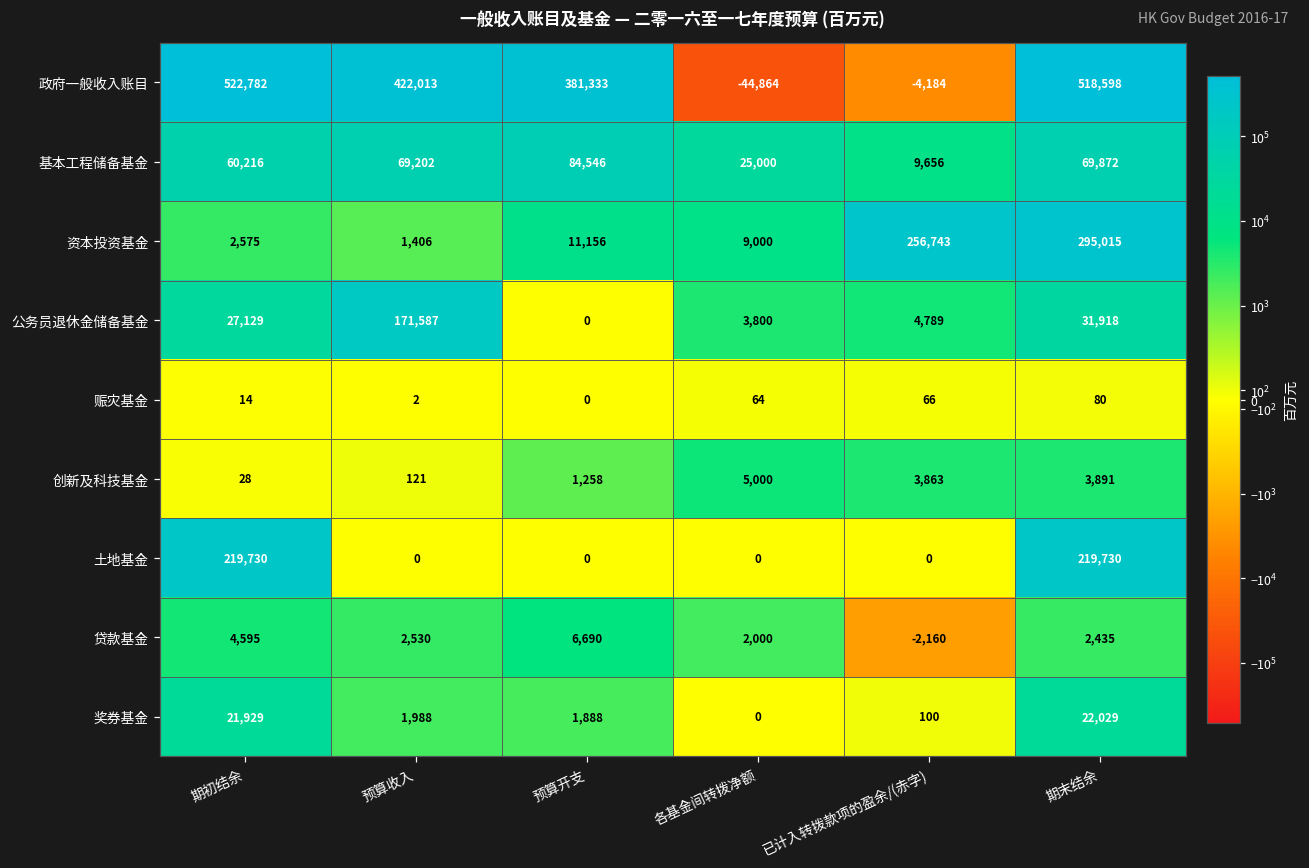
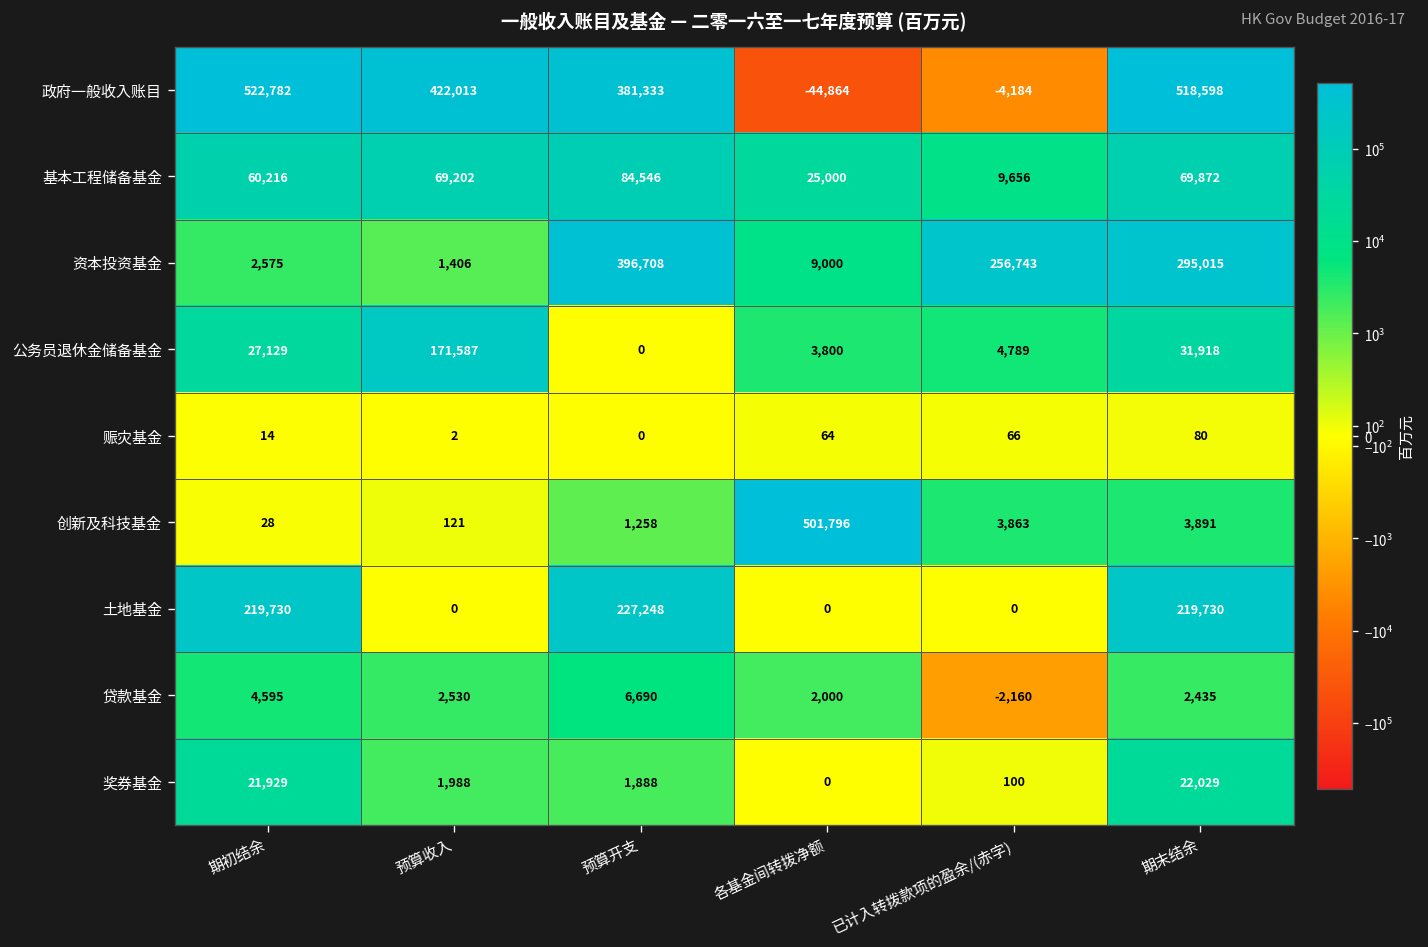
  {
    "政府一般收入账目": {
      "期初结余": "522,782",
      "预算收入": "422,013",
      "预算开支": "381,333",
      "各基金间转拨净额": "-44,864",
      "已计入转拨款项的盈余/(赤字)": "-4,184",
      "期末结余": "518,598"
    },
    "基本工程储备基金": {
      "期初结余": "60,216",
      "预算收入": "69,202",
      "预算开支": "84,546",
      "各基金间转拨净额": "25,000",
      "已计入转拨款项的盈余/(赤字)": "9,656",
      "期末结余": "69,872"
    },
    "资本投资基金": {
      "期初结余": "2,575",
      "预算收入": "1,406",
-     "预算开支": "11,156",
+     "预算开支": "396,708",
      "各基金间转拨净额": "9,000",
      "已计入转拨款项的盈余/(赤字)": "256,743",
      "期末结余": "295,015"
    },
    "公务员退休金储备基金": {
      "期初结余": "27,129",
      "预算收入": "171,587",
      "预算开支": "0",
      "各基金间转拨净额": "3,800",
      "已计入转拨款项的盈余/(赤字)": "4,789",
      "期末结余": "31,918"
    },
    "赈灾基金": {
      "期初结余": "14",
      "预算收入": "2",
      "预算开支": "0",
      "各基金间转拨净额": "64",
      "已计入转拨款项的盈余/(赤字)": "66",
      "期末结余": "80"
    },
    "创新及科技基金": {
      "期初结余": "28",
      "预算收入": "121",
      "预算开支": "1,258",
-     "各基金间转拨净额": "5,000",
+     "各基金间转拨净额": "501,796",
      "已计入转拨款项的盈余/(赤字)": "3,863",
      "期末结余": "3,891"
    },
    "土地基金": {
      "期初结余": "219,730",
      "预算收入": "0",
-     "预算开支": "0",
+     "预算开支": "227,248",
      "各基金间转拨净额": "0",
      "已计入转拨款项的盈余/(赤字)": "0",
      "期末结余": "219,730"
    },
    "贷款基金": {
      "期初结余": "4,595",
      "预算收入": "2,530",
      "预算开支": "6,690",
      "各基金间转拨净额": "2,000",
      "已计入转拨款项的盈余/(赤字)": "-2,160",
      "期末结余": "2,435"
    },
    "奖券基金": {
      "期初结余": "21,929",
      "预算收入": "1,988",
      "预算开支": "1,888",
      "各基金间转拨净额": "0",
      "已计入转拨款项的盈余/(赤字)": "100",
      "期末结余": "22,029"
    }
  }
